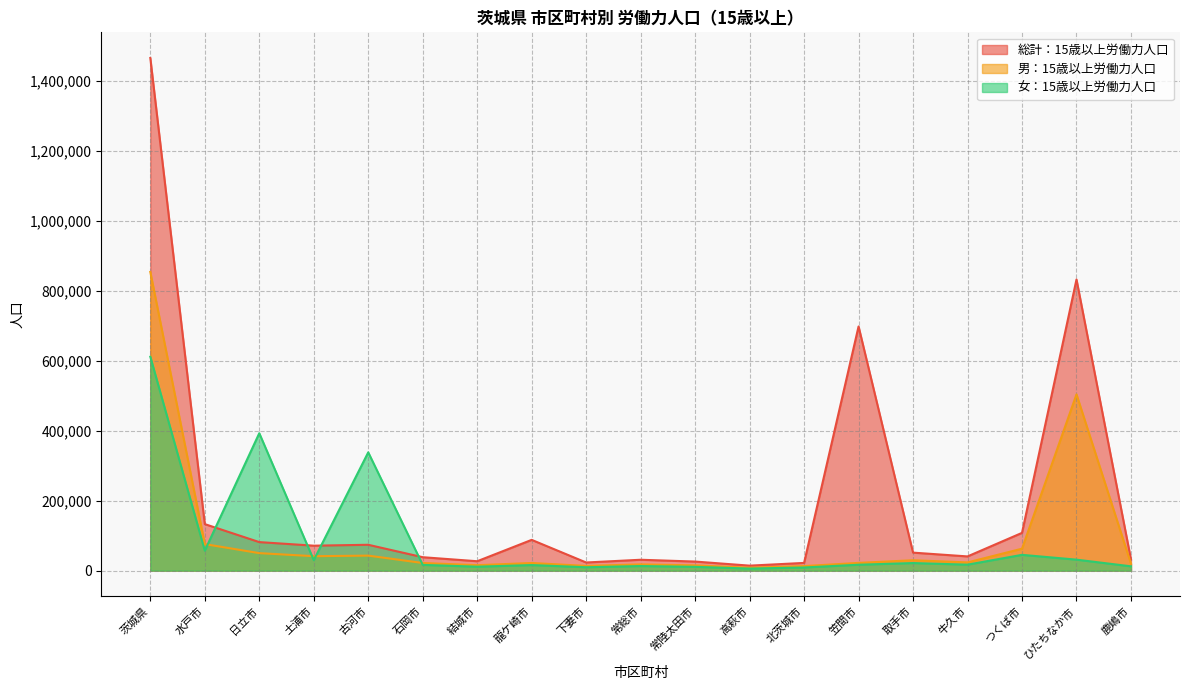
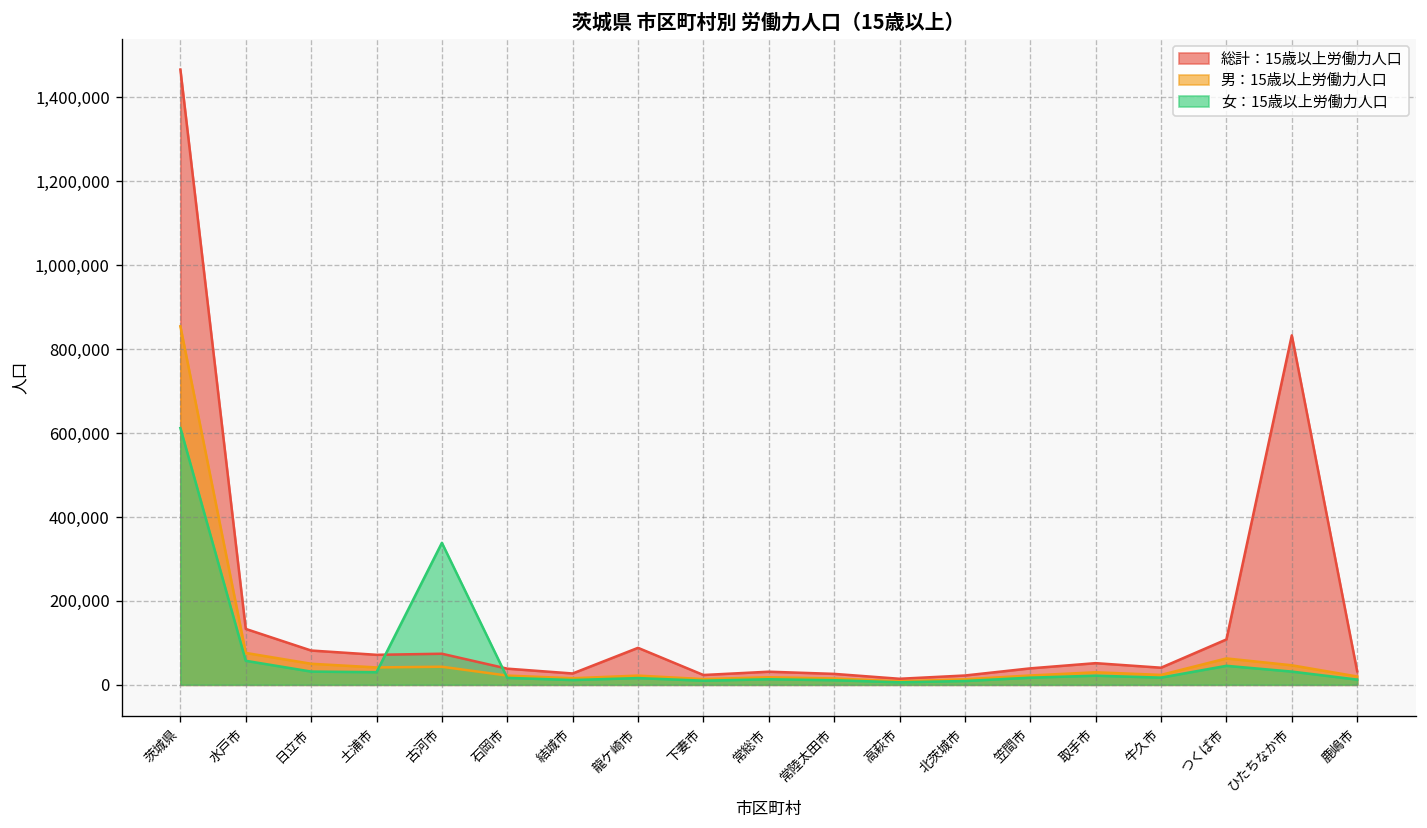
  {
    "総計：15歳以上労働力人口": {
      "茨城県": "1,470,000",
      "水戸市": "130,000",
      "日立市": "80,000",
      "土浦市": "70,000",
      "古河市": "70,000",
      "石岡市": "40,000",
      "結城市": "30,000",
      "龍ケ崎市": "90,000",
      "下妻市": "20,000",
      "常総市": "30,000",
      "常陸太田市": "30,000",
      "北茨城市": "20,000",
-     "笠間市": "700,000",
+     "笠間市": "40,000",
      "取手市": "50,000",
      "牛久市": "40,000",
      "つくば市": "110,000",
      "ひたちなか市": "830,000",
      "鹿嶋市": "30,000"
    },
    "男：15歳以上労働力人口": {
      "茨城県": "850,000",
      "水戸市": "80,000",
      "日立市": "50,000",
      "土浦市": "40,000",
      "古河市": "40,000",
      "取手市": "30,000",
      "つくば市": "60,000",
-     "ひたちなか市": "500,000",
+     "ひたちなか市": "50,000",
      "鹿嶋市": "20,000"
    },
    "女：15歳以上労働力人口": {
      "茨城県": "610,000",
      "水戸市": "60,000",
-     "日立市": "390,000",
+     "日立市": "30,000",
      "土浦市": "30,000",
      "古河市": "340,000",
      "取手市": "20,000",
      "つくば市": "50,000",
      "ひたちなか市": "30,000",
      "鹿嶋市": "10,000"
    }
  }
